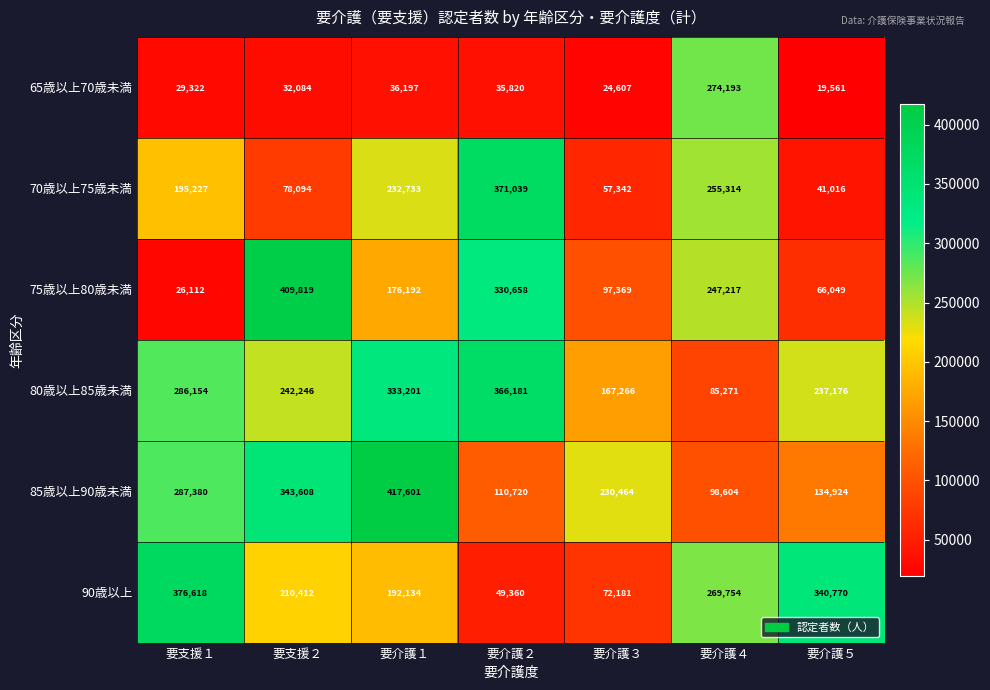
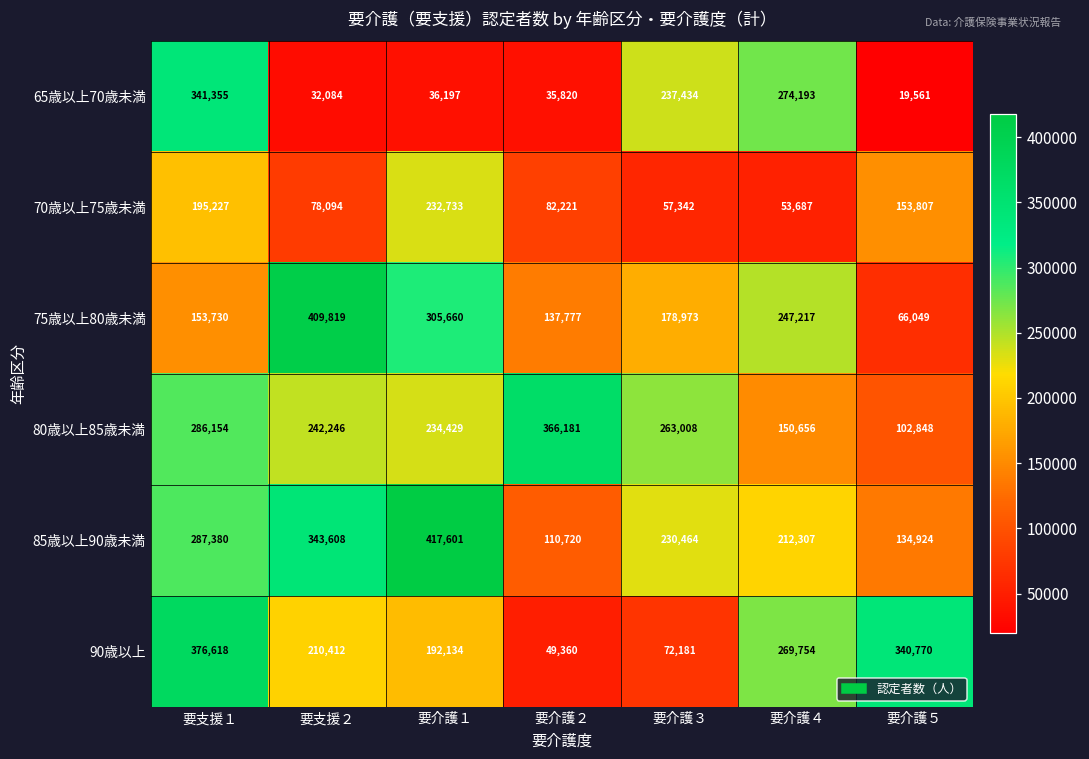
  {
    "65歳以上70歳未満": {
-     "要支援１": "29,322",
+     "要支援１": "341,355",
      "要支援２": "32,084",
      "要介護１": "36,197",
      "要介護２": "35,820",
-     "要介護３": "24,607",
+     "要介護３": "237,434",
      "要介護４": "274,193",
      "要介護５": "19,561"
    },
    "70歳以上75歳未満": {
      "要支援１": "195,227",
      "要支援２": "78,094",
      "要介護１": "232,733",
-     "要介護２": "371,039",
+     "要介護２": "82,221",
      "要介護３": "57,342",
-     "要介護４": "255,314",
-     "要介護５": "41,016"
+     "要介護４": "53,687",
+     "要介護５": "153,807"
    },
    "75歳以上80歳未満": {
-     "要支援１": "26,112",
+     "要支援１": "153,730",
      "要支援２": "409,819",
-     "要介護１": "176,192",
-     "要介護２": "330,658",
-     "要介護３": "97,369",
+     "要介護１": "305,660",
+     "要介護２": "137,777",
+     "要介護３": "178,973",
      "要介護４": "247,217",
      "要介護５": "66,049"
    },
    "80歳以上85歳未満": {
      "要支援１": "286,154",
      "要支援２": "242,246",
-     "要介護１": "333,201",
+     "要介護１": "234,429",
      "要介護２": "366,181",
-     "要介護３": "167,266",
-     "要介護４": "85,271",
-     "要介護５": "237,176"
+     "要介護３": "263,008",
+     "要介護４": "150,656",
+     "要介護５": "102,848"
    },
    "85歳以上90歳未満": {
      "要支援１": "287,380",
      "要支援２": "343,608",
      "要介護１": "417,601",
      "要介護２": "110,720",
      "要介護３": "230,464",
-     "要介護４": "98,604",
+     "要介護４": "212,307",
      "要介護５": "134,924"
    },
    "90歳以上": {
      "要支援１": "376,618",
      "要支援２": "210,412",
      "要介護１": "192,134",
      "要介護２": "49,360",
      "要介護３": "72,181",
      "要介護４": "269,754",
      "要介護５": "340,770"
    }
  }
